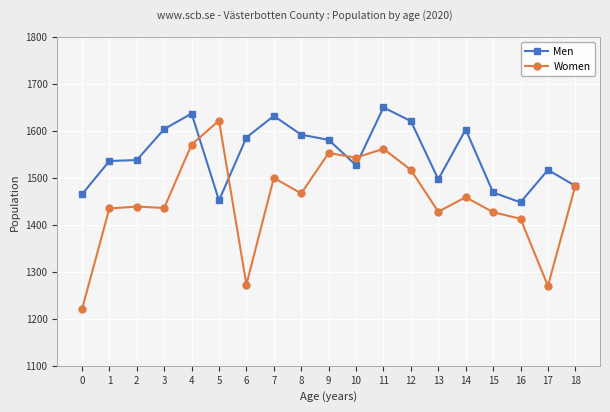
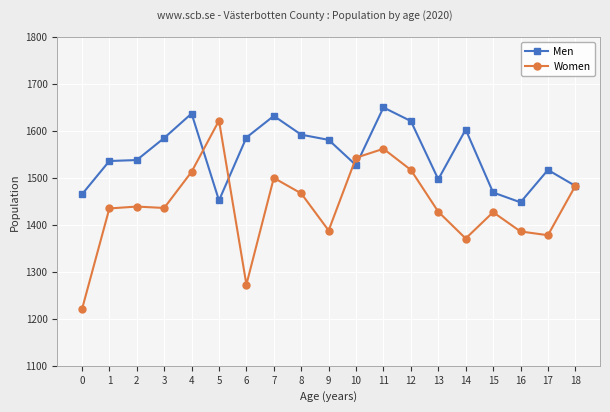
  {
    "Men": {
      "0": 1470,
      "1": 1540,
      "2": 1540,
-     "3": 1600,
+     "3": 1590,
      "4": 1640,
      "5": 1450,
      "6": 1590,
      "7": 1630,
      "8": 1590,
      "9": 1580,
      "10": 1530,
      "11": 1650,
      "12": 1620,
      "13": 1500,
      "14": 1600,
      "15": 1470,
      "16": 1450,
      "17": 1520
    },
    "Women": {
      "0": 1220,
      "1": 1440,
      "2": 1440,
      "3": 1440,
-     "4": 1570,
+     "4": 1510,
      "5": 1620,
      "6": 1270,
      "7": 1500,
      "8": 1470,
-     "9": 1550,
+     "9": 1390,
      "10": 1540,
      "11": 1560,
      "12": 1520,
      "13": 1430,
-     "14": 1460,
+     "14": 1370,
      "15": 1430,
-     "16": 1410,
-     "17": 1270
+     "16": 1390,
+     "17": 1380
    }
  }
